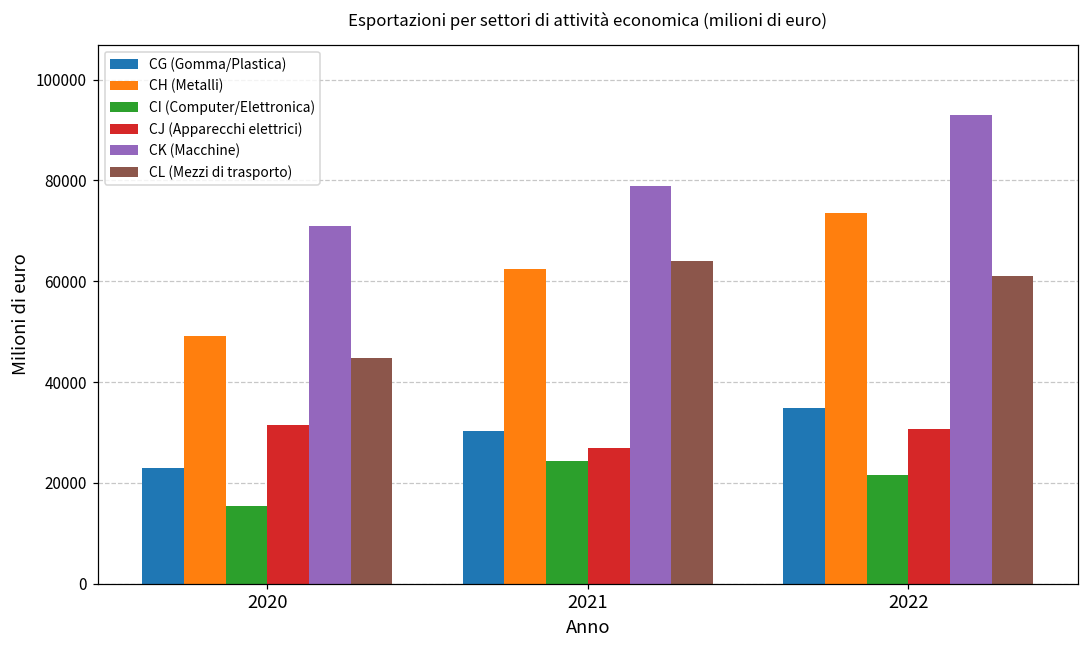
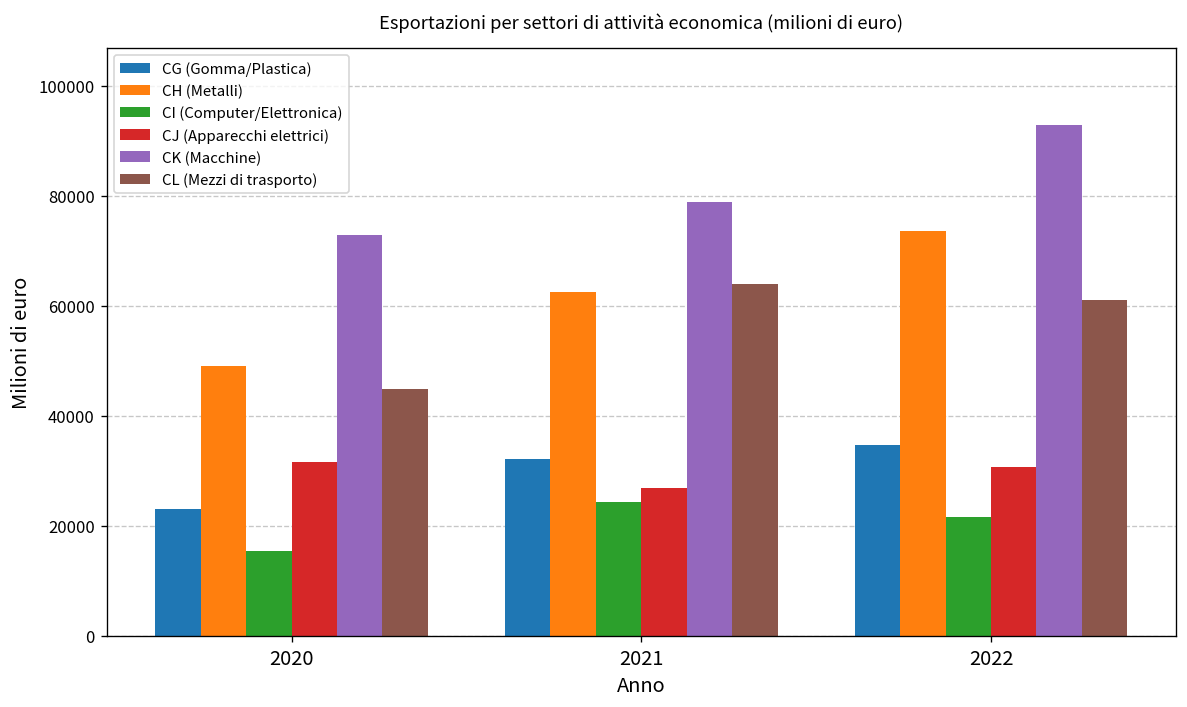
  {
    "CG (Gomma/Plastica)": {
      "2020": 23000,
-     "2021": 30000,
+     "2021": 32000,
      "2022": 35000
    },
    "CH (Metalli)": {
      "2020": 49000,
      "2021": 62000,
      "2022": 74000
    },
    "CI (Computer/Elettronica)": {
      "2020": 16000,
      "2021": 24000,
      "2022": 22000
    },
    "CJ (Apparecchi elettrici)": {
      "2020": 32000,
      "2021": 27000,
      "2022": 31000
    },
    "CK (Macchine)": {
-     "2020": 71000,
+     "2020": 73000,
      "2021": 79000,
      "2022": 93000
    },
    "CL (Mezzi di trasporto)": {
      "2020": 45000,
      "2021": 64000,
      "2022": 61000
    }
  }
